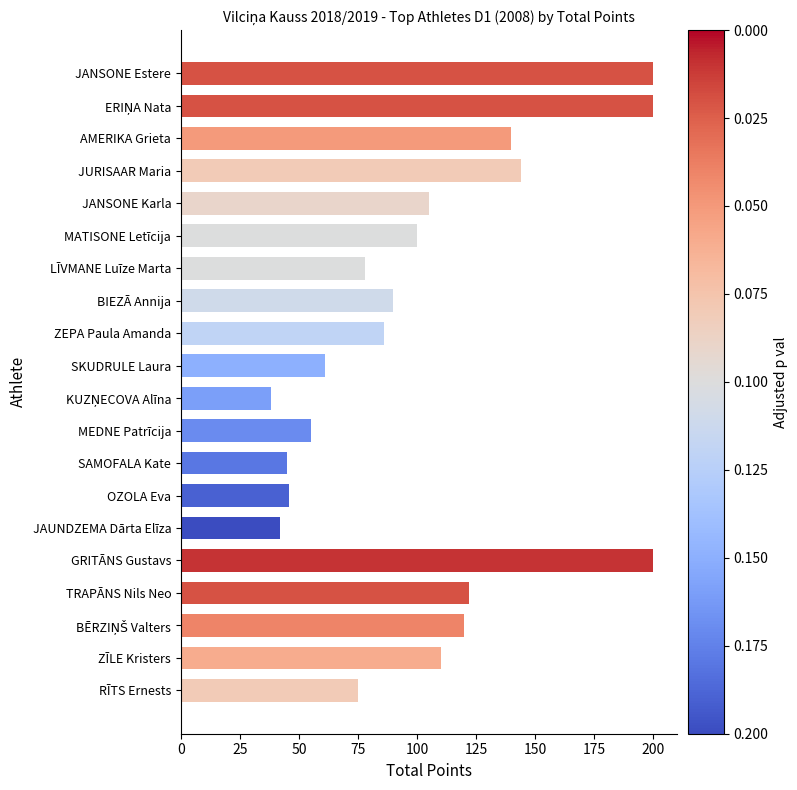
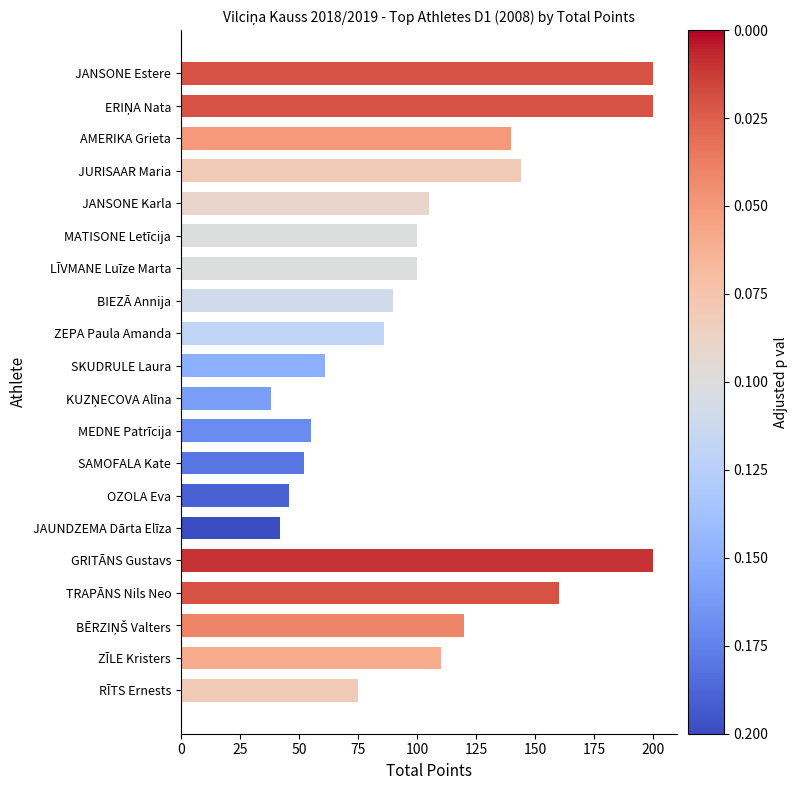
  {
    "JANSONE Estere": 200,
    "ERIŅA Nata": 200,
    "AMERIKA Grieta": 140,
    "JURISAAR Maria": 144,
    "JANSONE Karla": 105,
    "MATISONE Letīcija": 100,
-   "LĪVMANE Luīze Marta": 78,
+   "LĪVMANE Luīze Marta": 100,
    "BIEZĀ Annija": 90,
    "ZEPA Paula Amanda": 86,
    "SKUDRULE Laura": 61,
    "KUZŅECOVA Alīna": 38,
    "MEDNE Patrīcija": 55,
-   "SAMOFALA Kate": 45,
+   "SAMOFALA Kate": 52,
    "OZOLA Eva": 46,
    "JAUNDZEMA Dārta Elīza": 42,
    "GRITĀNS Gustavs": 200,
-   "TRAPĀNS Nils Neo": 122,
+   "TRAPĀNS Nils Neo": 160,
    "BĒRZIŅŠ Valters": 120,
    "ZĪLE Kristers": 110,
    "RĪTS Ernests": 75
  }
